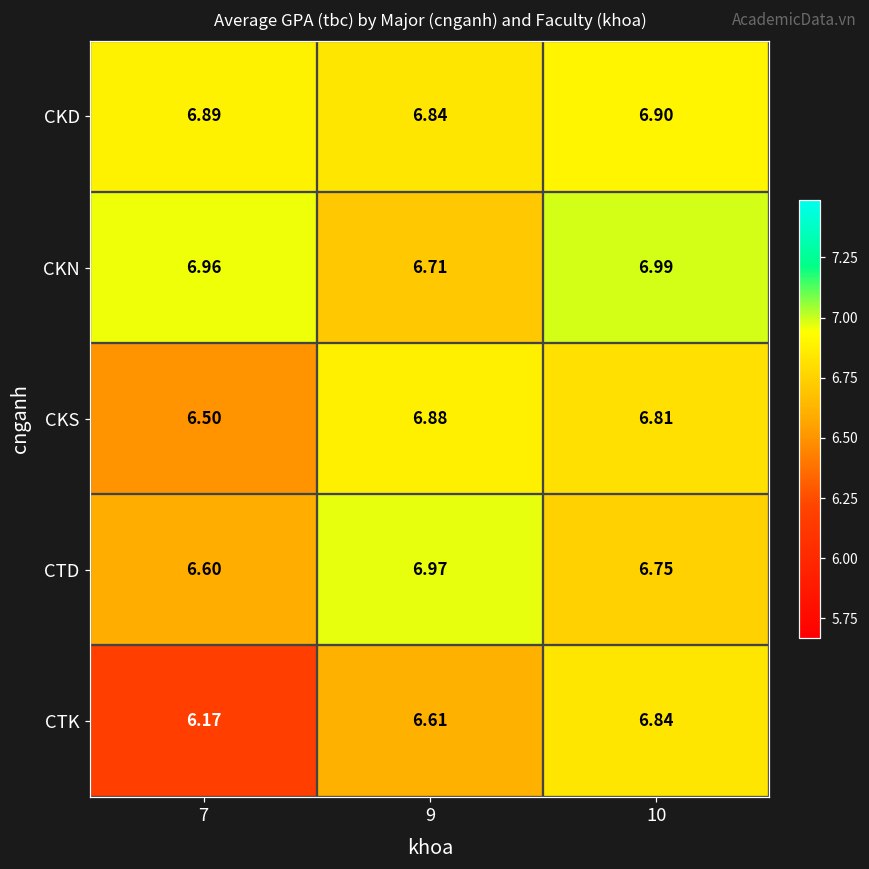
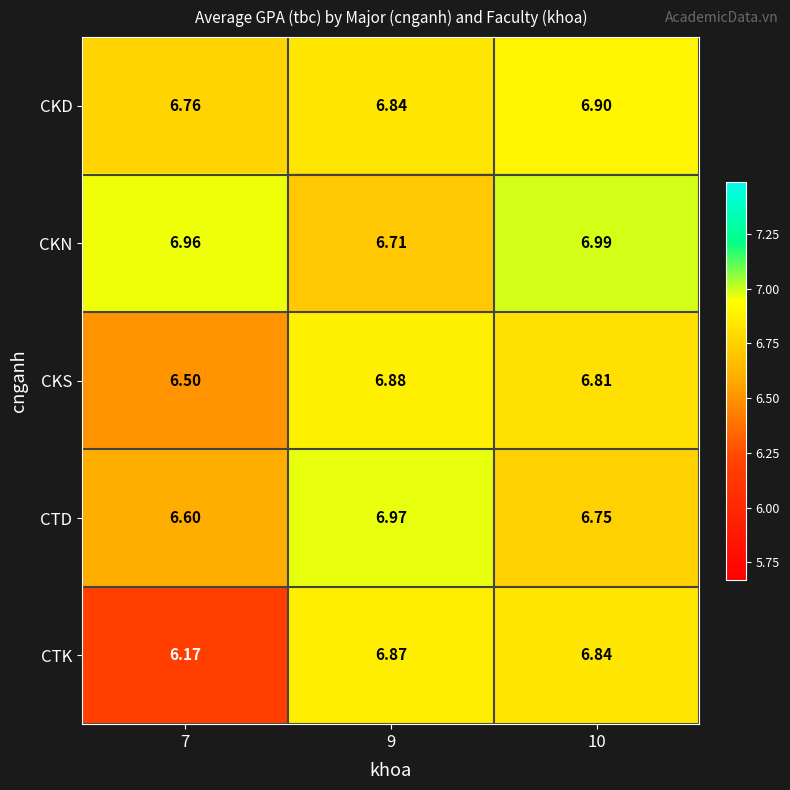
  {
    "CKD": {
-     "7": 6.89,
+     "7": 6.76,
      "9": 6.84,
      "10": 6.90
    },
    "CKN": {
      "7": 6.96,
      "9": 6.71,
      "10": 6.99
    },
    "CKS": {
      "7": 6.50,
      "9": 6.88,
      "10": 6.81
    },
    "CTD": {
      "7": 6.60,
      "9": 6.97,
      "10": 6.75
    },
    "CTK": {
      "7": 6.17,
-     "9": 6.61,
+     "9": 6.87,
      "10": 6.84
    }
  }
